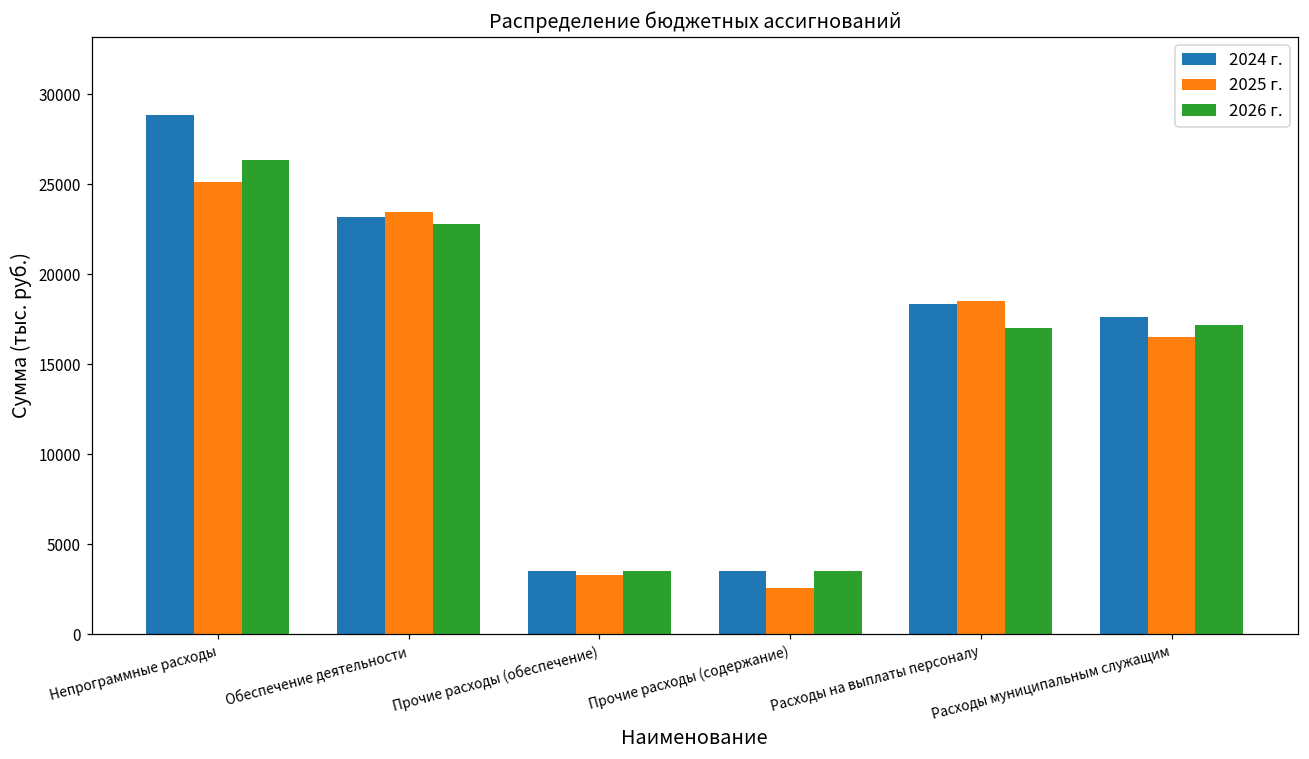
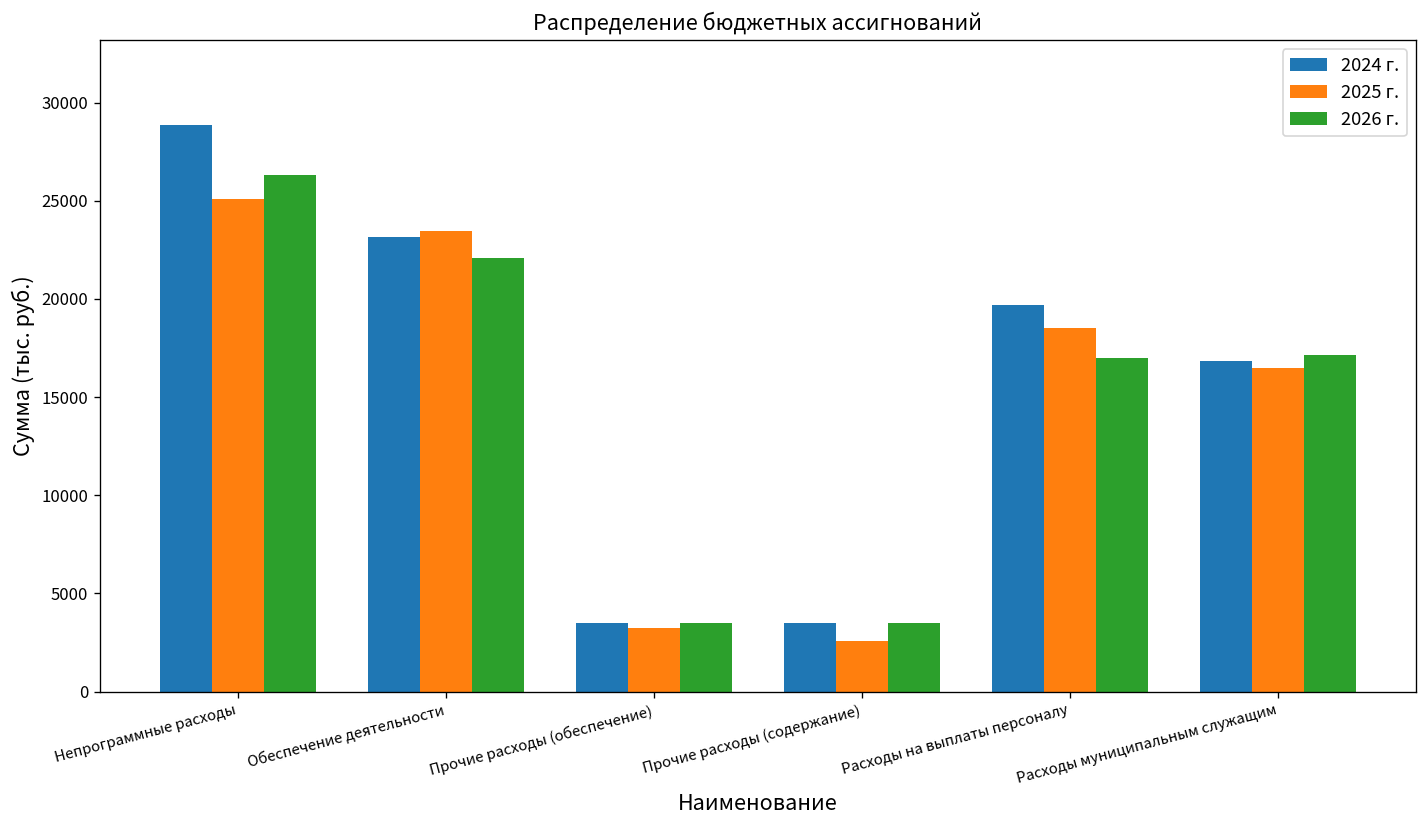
  {
    "2024 г.": {
      "Непрограммные расходы": 28800,
      "Обеспечение деятельности": 23200,
      "Прочие расходы (обеспечение)": 3500,
      "Прочие расходы (содержание)": 3500,
-     "Расходы на выплаты персоналу": 18300,
-     "Расходы муниципальным служащим": 17600
+     "Расходы на выплаты персоналу": 19700,
+     "Расходы муниципальным служащим": 16800
    },
    "2025 г.": {
      "Непрограммные расходы": 25100,
      "Обеспечение деятельности": 23500,
      "Прочие расходы (обеспечение)": 3300,
      "Прочие расходы (содержание)": 2600,
      "Расходы на выплаты персоналу": 18500,
      "Расходы муниципальным служащим": 16500
    },
    "2026 г.": {
      "Непрограммные расходы": 26300,
-     "Обеспечение деятельности": 22800,
+     "Обеспечение деятельности": 22100,
      "Прочие расходы (обеспечение)": 3500,
      "Прочие расходы (содержание)": 3500,
      "Расходы на выплаты персоналу": 17000,
      "Расходы муниципальным служащим": 17200
    }
  }
